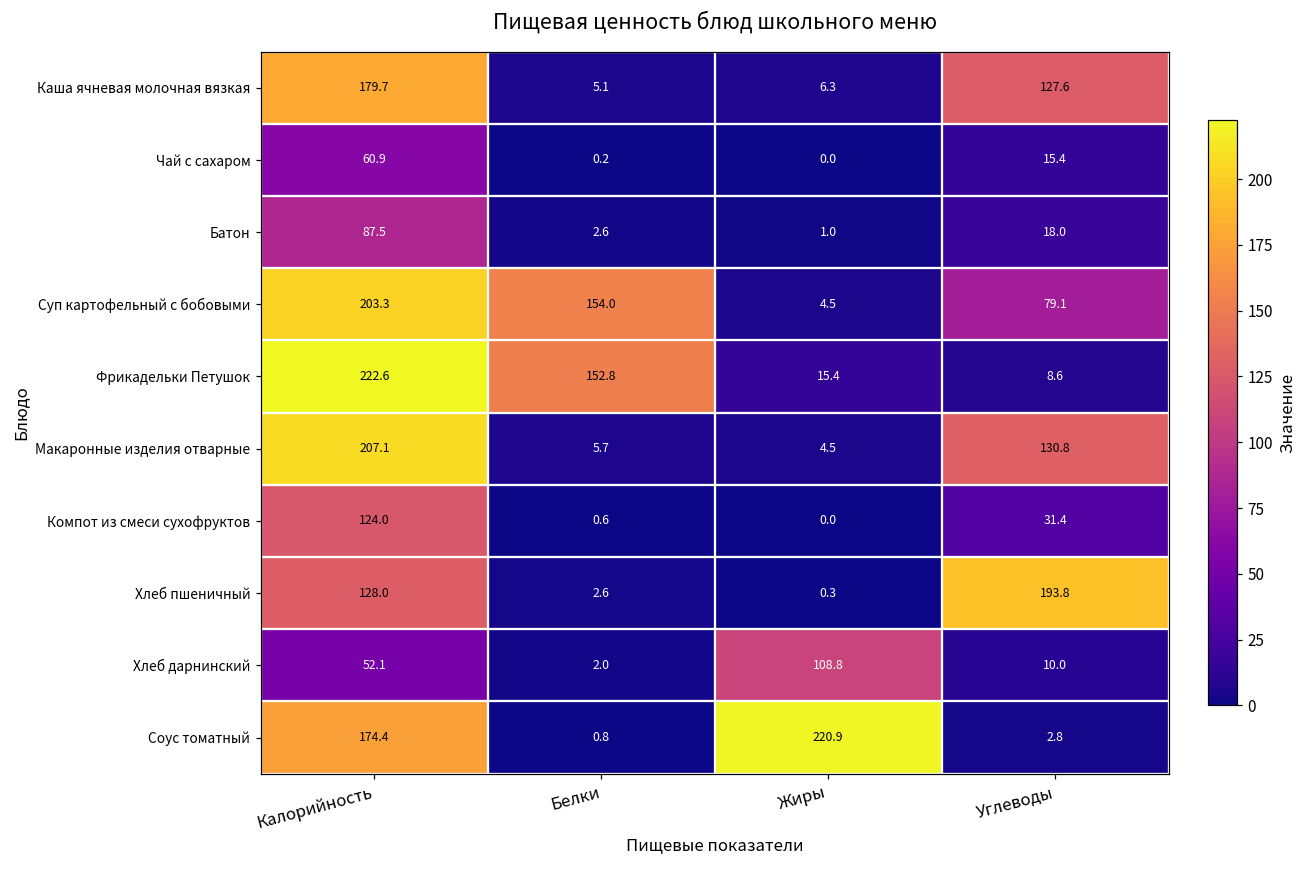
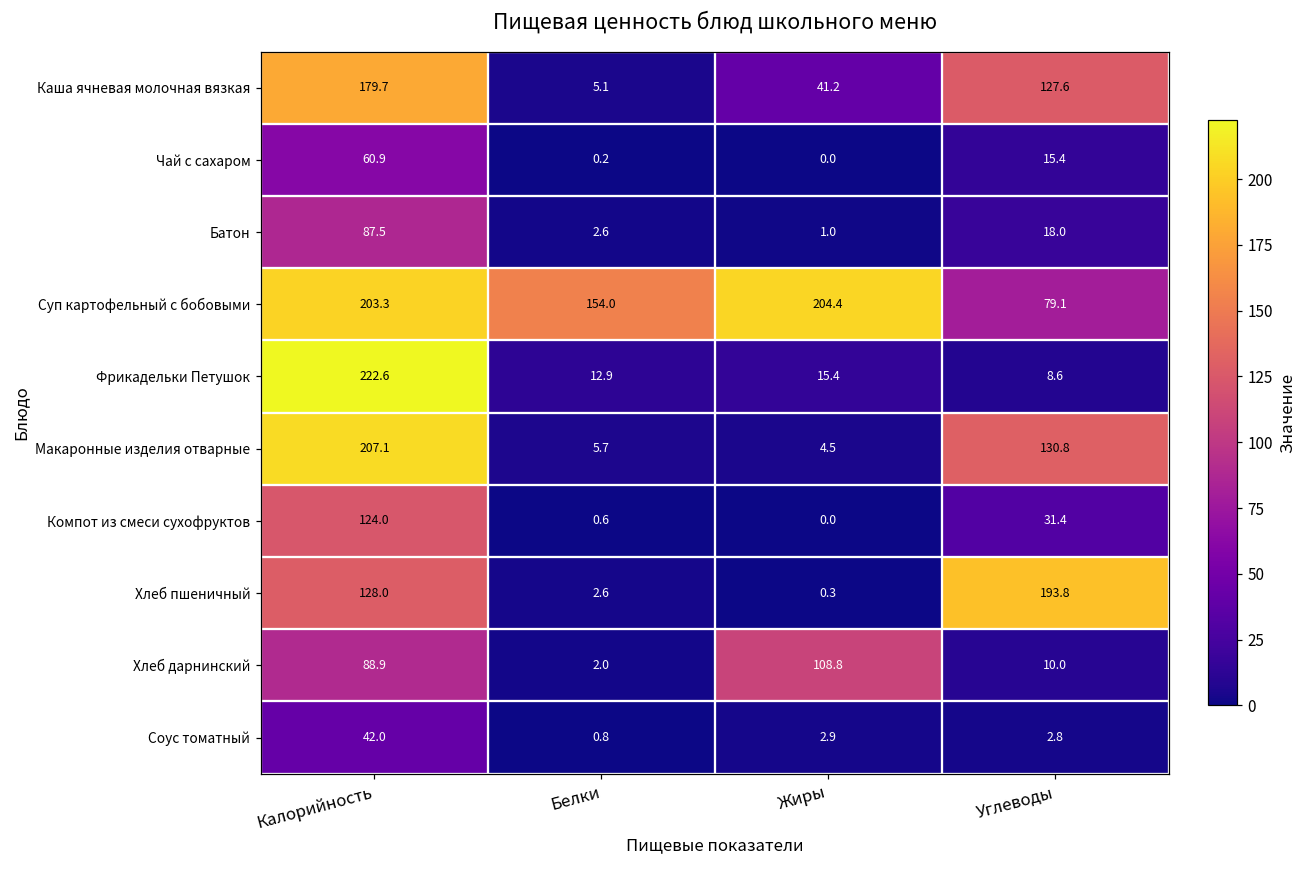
  {
    "Каша ячневая молочная вязкая": {
      "Калорийность": 179.7,
      "Белки": 5.1,
-     "Жиры": 6.3,
+     "Жиры": 41.2,
      "Углеводы": 127.6
    },
    "Чай с сахаром": {
      "Калорийность": 60.9,
      "Белки": 0.2,
      "Жиры": 0.0,
      "Углеводы": 15.4
    },
    "Батон": {
      "Калорийность": 87.5,
      "Белки": 2.6,
      "Жиры": 1.0,
      "Углеводы": 18.0
    },
    "Суп картофельный с бобовыми": {
      "Калорийность": 203.3,
      "Белки": 154.0,
-     "Жиры": 4.5,
+     "Жиры": 204.4,
      "Углеводы": 79.1
    },
    "Фрикадельки Петушок": {
      "Калорийность": 222.6,
-     "Белки": 152.8,
+     "Белки": 12.9,
      "Жиры": 15.4,
      "Углеводы": 8.6
    },
    "Макаронные изделия отварные": {
      "Калорийность": 207.1,
      "Белки": 5.7,
      "Жиры": 4.5,
      "Углеводы": 130.8
    },
    "Компот из смеси сухофруктов": {
      "Калорийность": 124.0,
      "Белки": 0.6,
      "Жиры": 0.0,
      "Углеводы": 31.4
    },
    "Хлеб пшеничный": {
      "Калорийность": 128.0,
      "Белки": 2.6,
      "Жиры": 0.3,
      "Углеводы": 193.8
    },
    "Хлеб дарнинский": {
-     "Калорийность": 52.1,
+     "Калорийность": 88.9,
      "Белки": 2.0,
      "Жиры": 108.8,
      "Углеводы": 10.0
    },
    "Соус томатный": {
-     "Калорийность": 174.4,
+     "Калорийность": 42.0,
      "Белки": 0.8,
-     "Жиры": 220.9,
+     "Жиры": 2.9,
      "Углеводы": 2.8
    }
  }
